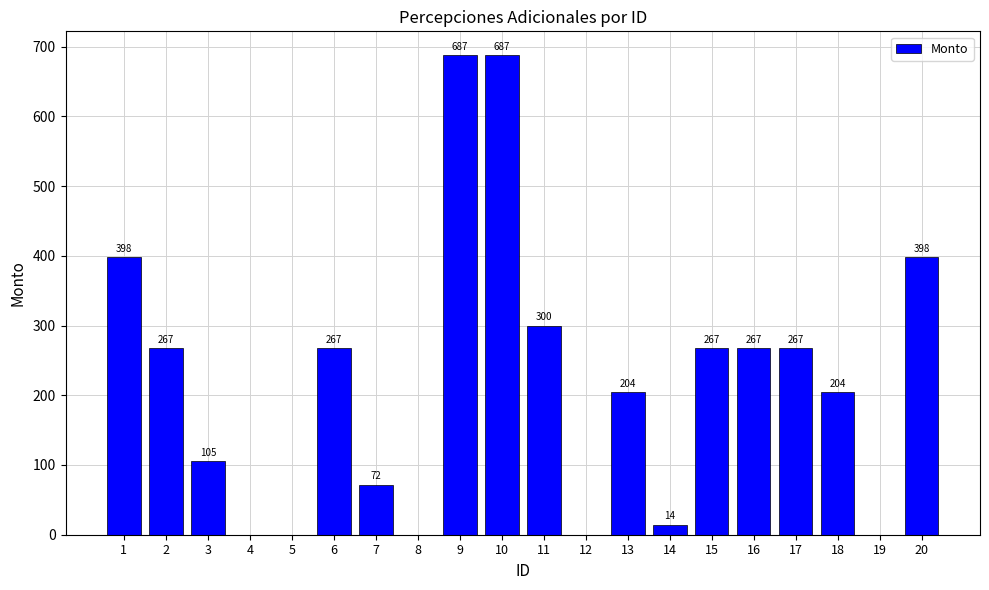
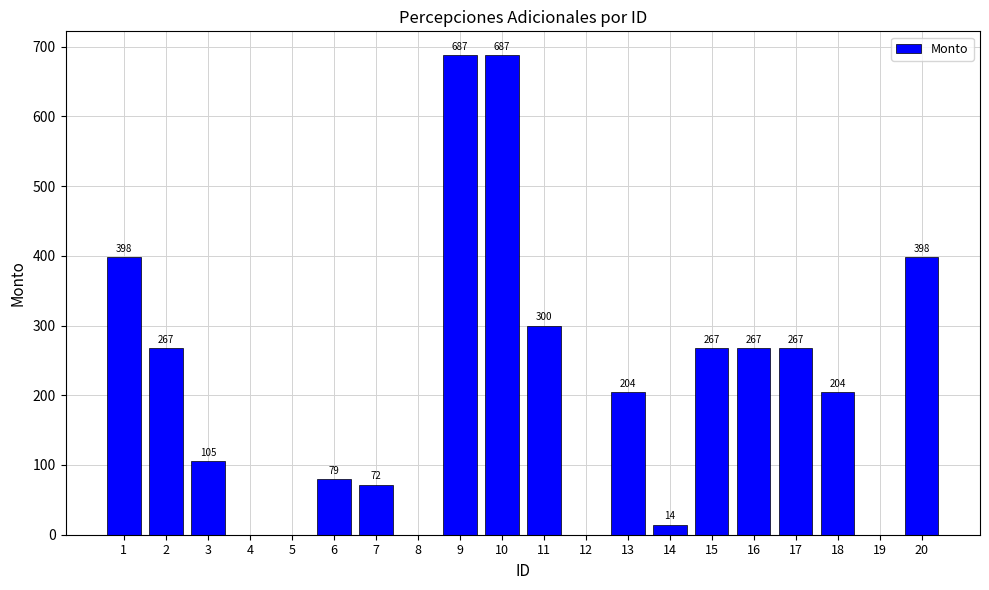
  {
    "1": 398,
    "2": 267,
    "3": 105,
-   "6": 267,
+   "6": 79,
    "7": 72,
    "9": 687,
    "10": 687,
    "11": 300,
    "13": 204,
    "14": 14,
    "15": 267,
    "16": 267,
    "17": 267,
    "18": 204,
    "20": 398
  }
